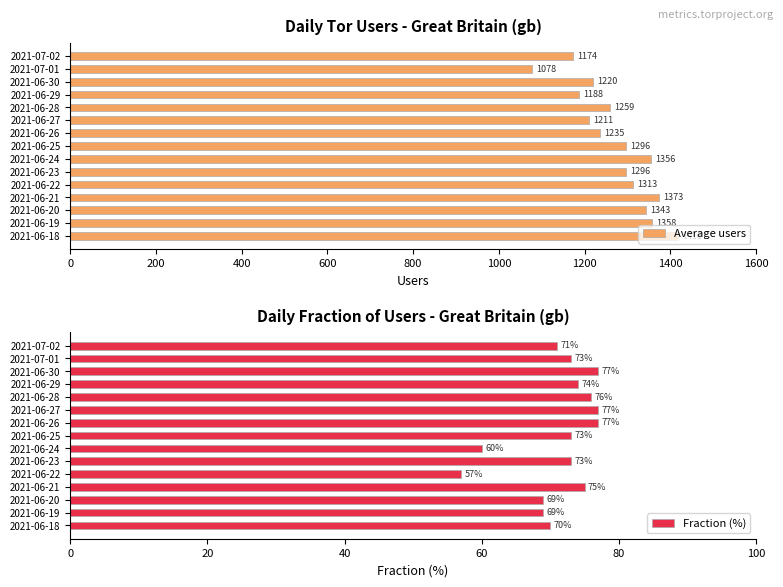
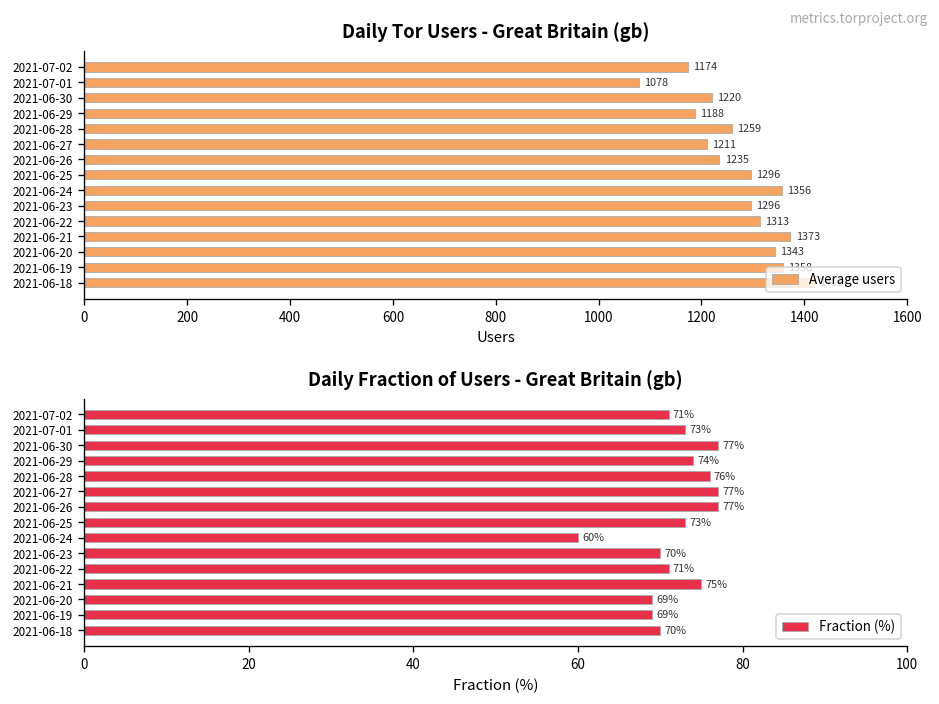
  {
    "Daily Tor Users - Great Britain (gb)": {
      "2021-07-02": "1174",
      "2021-07-01": "1078",
      "2021-06-30": "1220",
      "2021-06-29": "1188",
      "2021-06-28": "1259",
      "2021-06-27": "1211",
      "2021-06-26": "1235",
      "2021-06-25": "1296",
      "2021-06-24": "1356",
      "2021-06-23": "1296",
      "2021-06-22": "1313",
      "2021-06-21": "1373",
      "2021-06-20": "1343"
    },
    "Daily Fraction of Users - Great Britain (gb)": {
      "2021-07-02": "71%",
      "2021-07-01": "73%",
      "2021-06-30": "77%",
      "2021-06-29": "74%",
      "2021-06-28": "76%",
      "2021-06-27": "77%",
      "2021-06-26": "77%",
      "2021-06-25": "73%",
      "2021-06-24": "60%",
-     "2021-06-23": "73%",
-     "2021-06-22": "57%",
+     "2021-06-23": "70%",
+     "2021-06-22": "71%",
      "2021-06-21": "75%",
      "2021-06-20": "69%",
      "2021-06-19": "69%",
      "2021-06-18": "70%"
    }
  }
